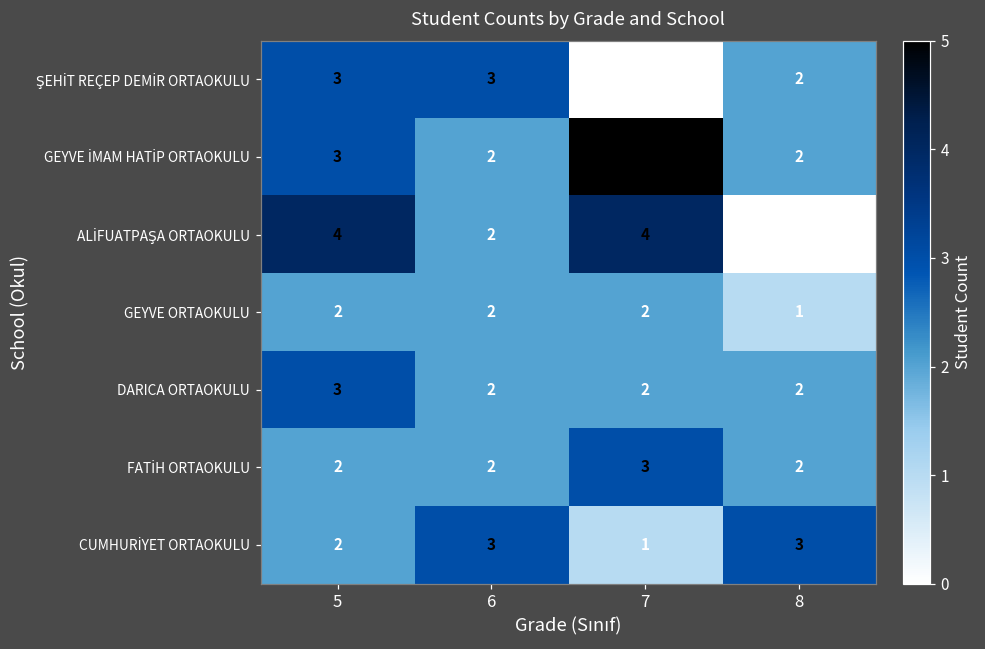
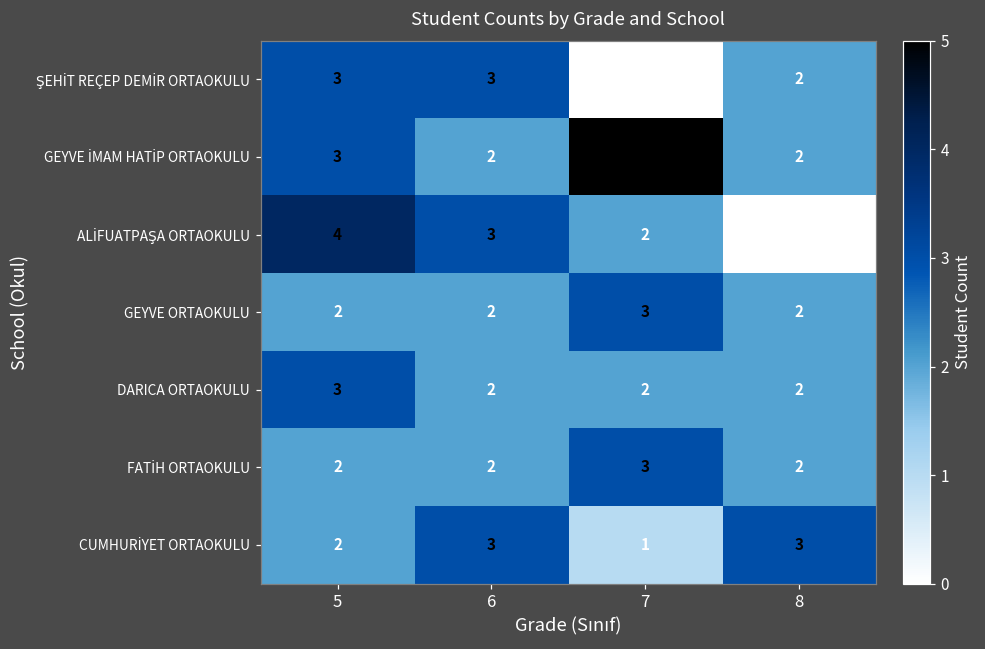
  {
    "ŞEHİT REÇEP DEMİR ORTAOKULU": {
      "5": 3,
      "6": 3,
      "8": 2
    },
    "GEYVE İMAM HATİP ORTAOKULU": {
      "5": 3,
      "6": 2,
      "8": 2
    },
    "ALİFUATPAŞA ORTAOKULU": {
      "5": 4,
-     "6": 2,
-     "7": 4
+     "6": 3,
+     "7": 2
    },
    "GEYVE ORTAOKULU": {
      "5": 2,
      "6": 2,
-     "7": 2,
-     "8": 1
+     "7": 3,
+     "8": 2
    },
    "DARICA ORTAOKULU": {
      "5": 3,
      "6": 2,
      "7": 2,
      "8": 2
    },
    "FATİH ORTAOKULU": {
      "5": 2,
      "6": 2,
      "7": 3,
      "8": 2
    },
    "CUMHURİYET ORTAOKULU": {
      "5": 2,
      "6": 3,
      "7": 1,
      "8": 3
    }
  }
